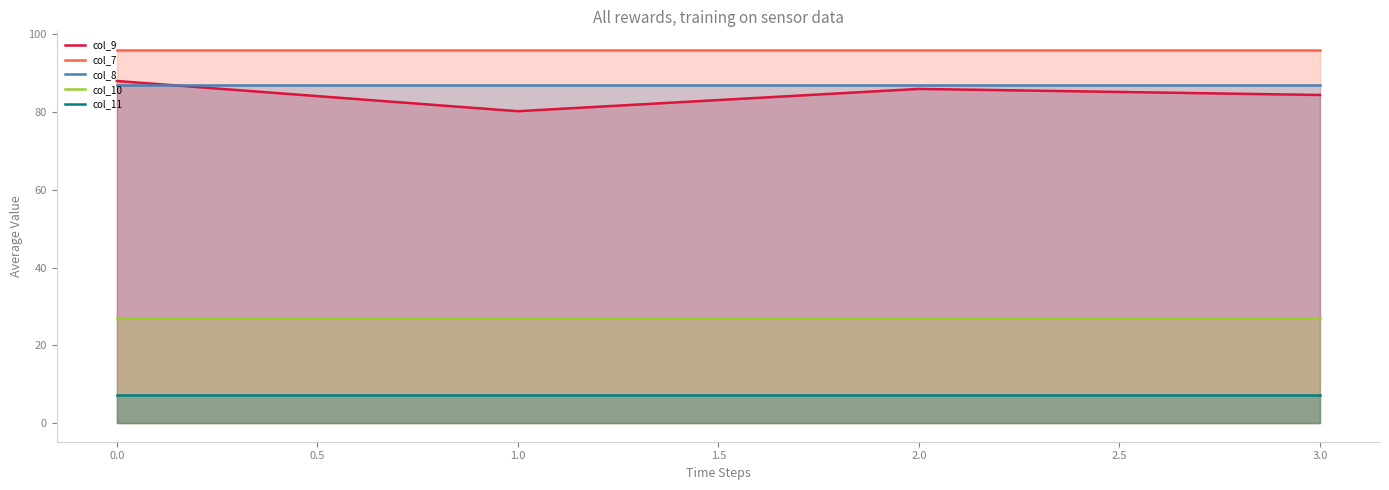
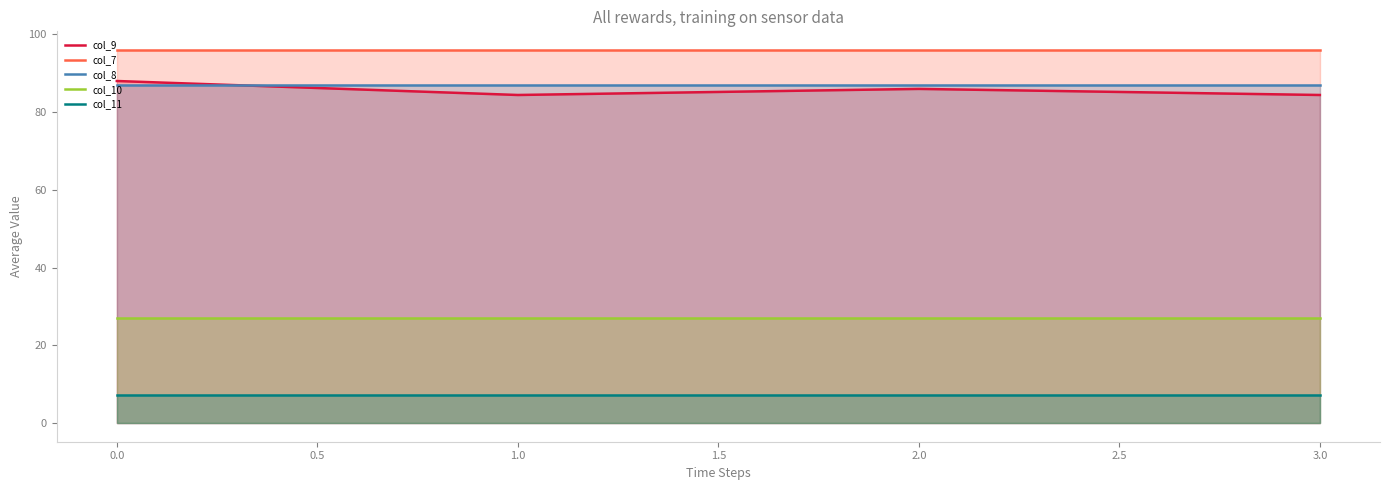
  {
    "col_9": {
      "0.0": 88,
-     "1.0": 80,
+     "1.0": 84,
      "2.0": 86,
      "3.0": 84
    },
    "col_7": {
      "0.0": 96,
      "1.0": 96,
      "2.0": 96,
      "3.0": 96
    },
    "col_8": {
      "0.0": 87,
      "1.0": 87,
      "2.0": 87,
      "3.0": 87
    },
    "col_10": {
      "0.0": 27,
      "1.0": 27,
      "2.0": 27,
      "3.0": 27
    },
    "col_11": {
      "0.0": 7,
      "1.0": 7,
      "2.0": 7,
      "3.0": 7
    }
  }
